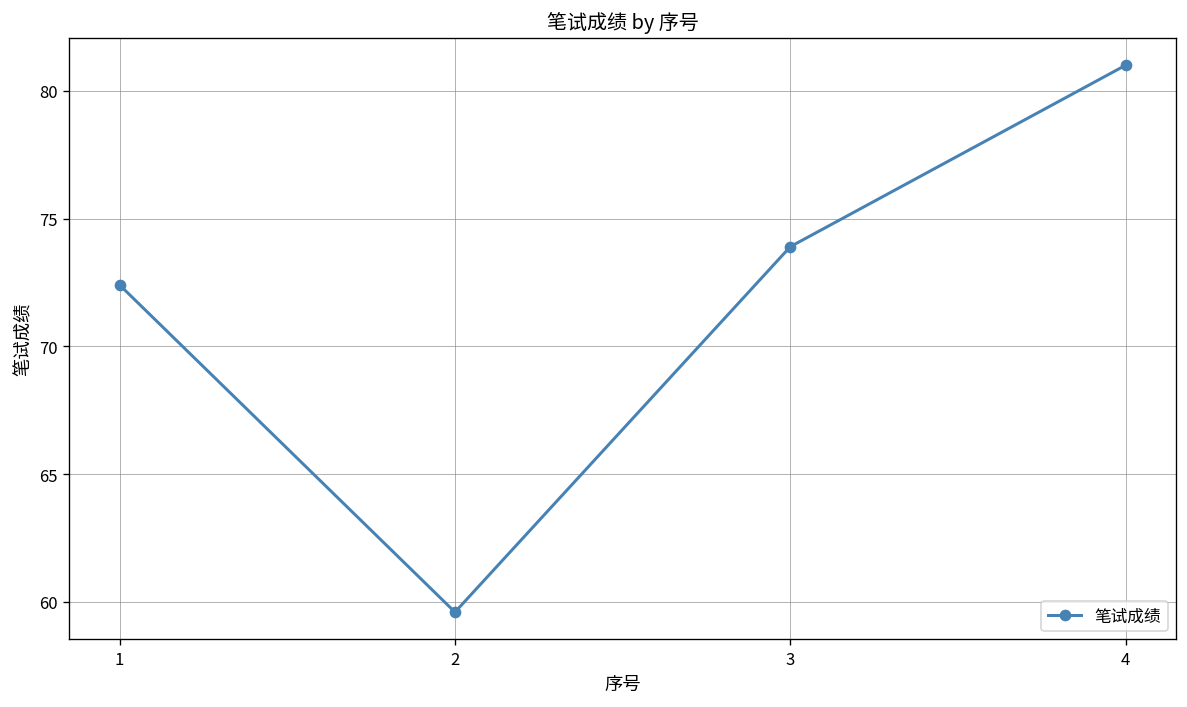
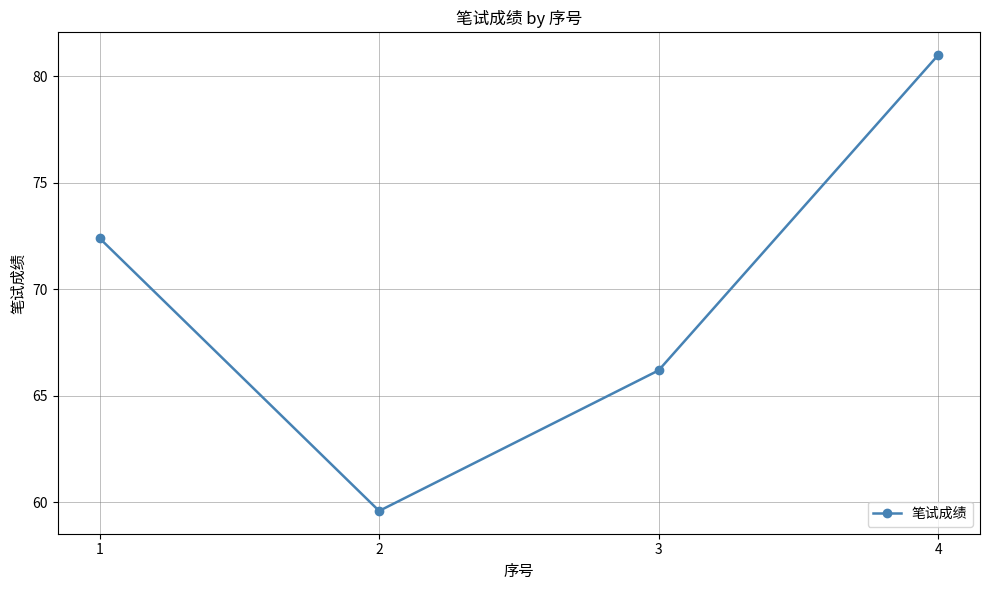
  {
    "1": 72.4,
    "2": 59.6,
-   "3": 73.9,
+   "3": 66.2,
    "4": 81.0
  }
